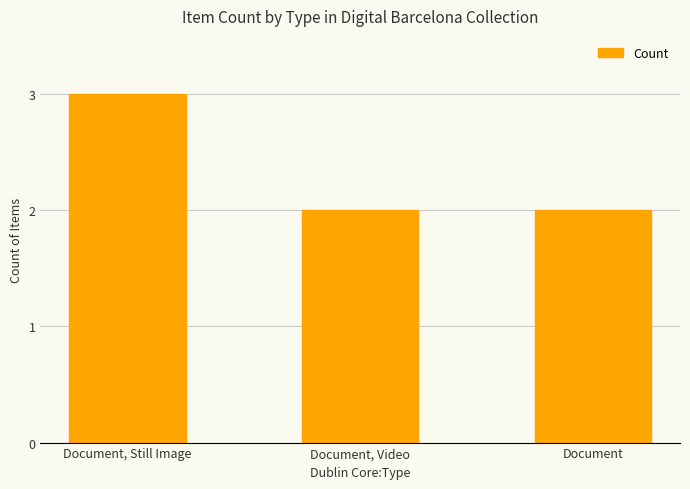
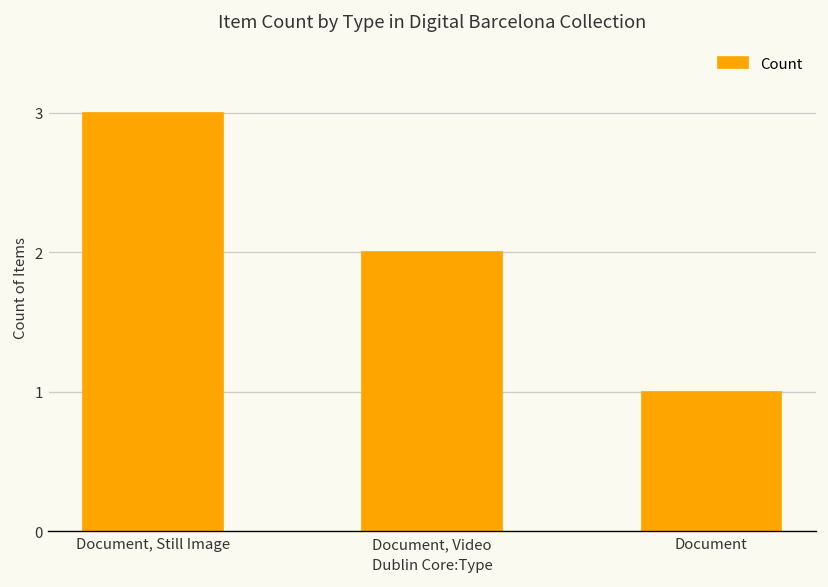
  {
    "Document, Still Image": 3,
    "Document, Video": 2,
-   "Document": 2
+   "Document": 1
  }
